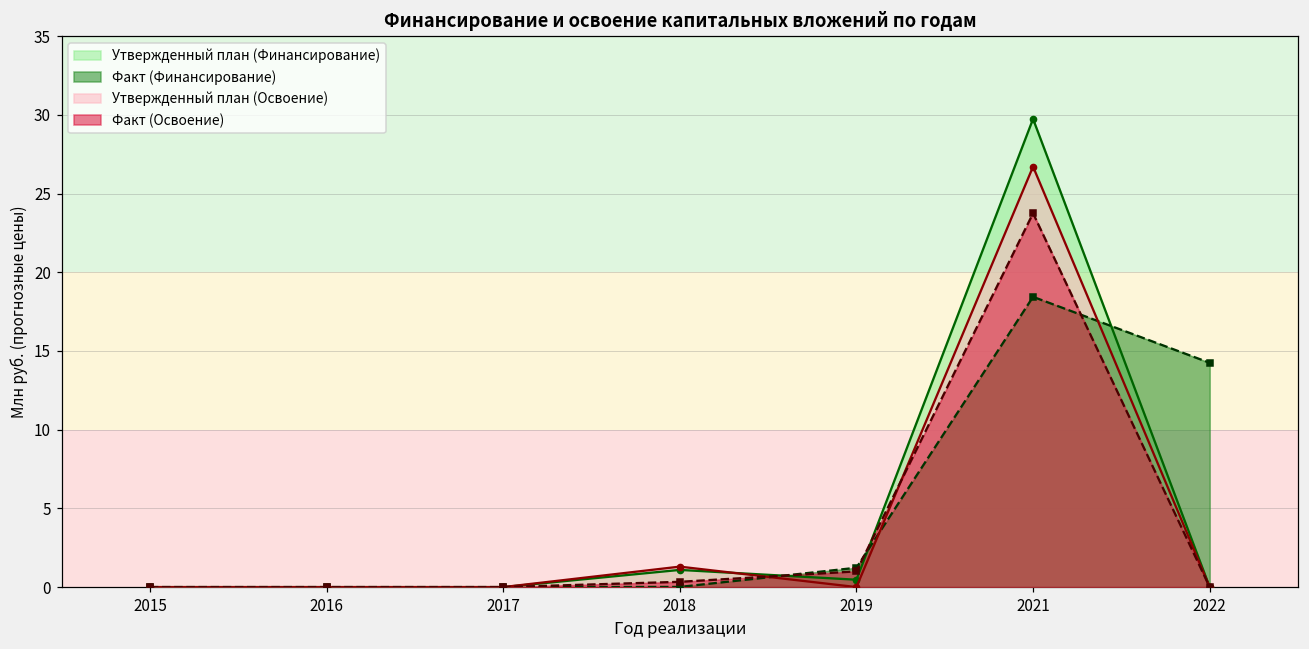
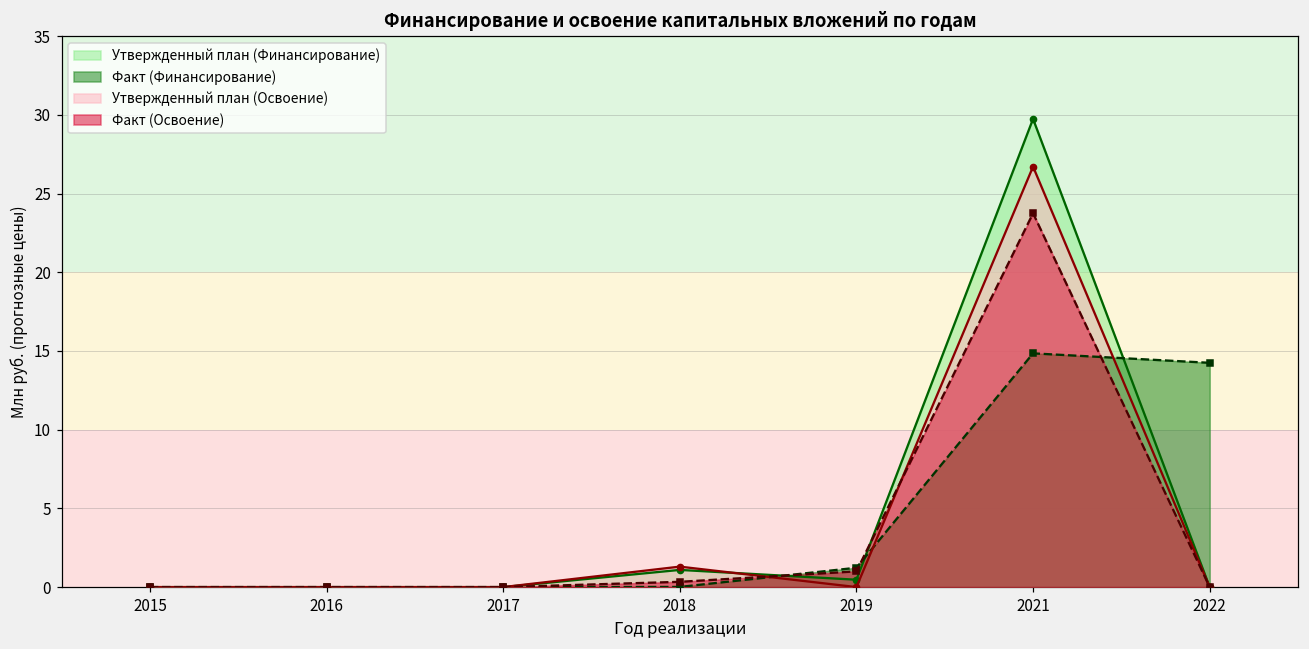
  {
    "Утвержденный план (Финансирование)": {
      "2018": 1.1,
      "2019": 0.5,
      "2021": 29.7
    },
    "Факт (Финансирование)": {
      "2018": 0.0,
      "2019": 1.2,
-     "2021": 18.4,
+     "2021": 14.8,
      "2022": 14.2
    },
    "Утвержденный план (Освоение)": {
      "2018": 1.3,
      "2019": 0.0,
      "2021": 26.7
    },
    "Факт (Освоение)": {
      "2018": 0.3,
      "2019": 1.0,
      "2021": 23.7
    }
  }
